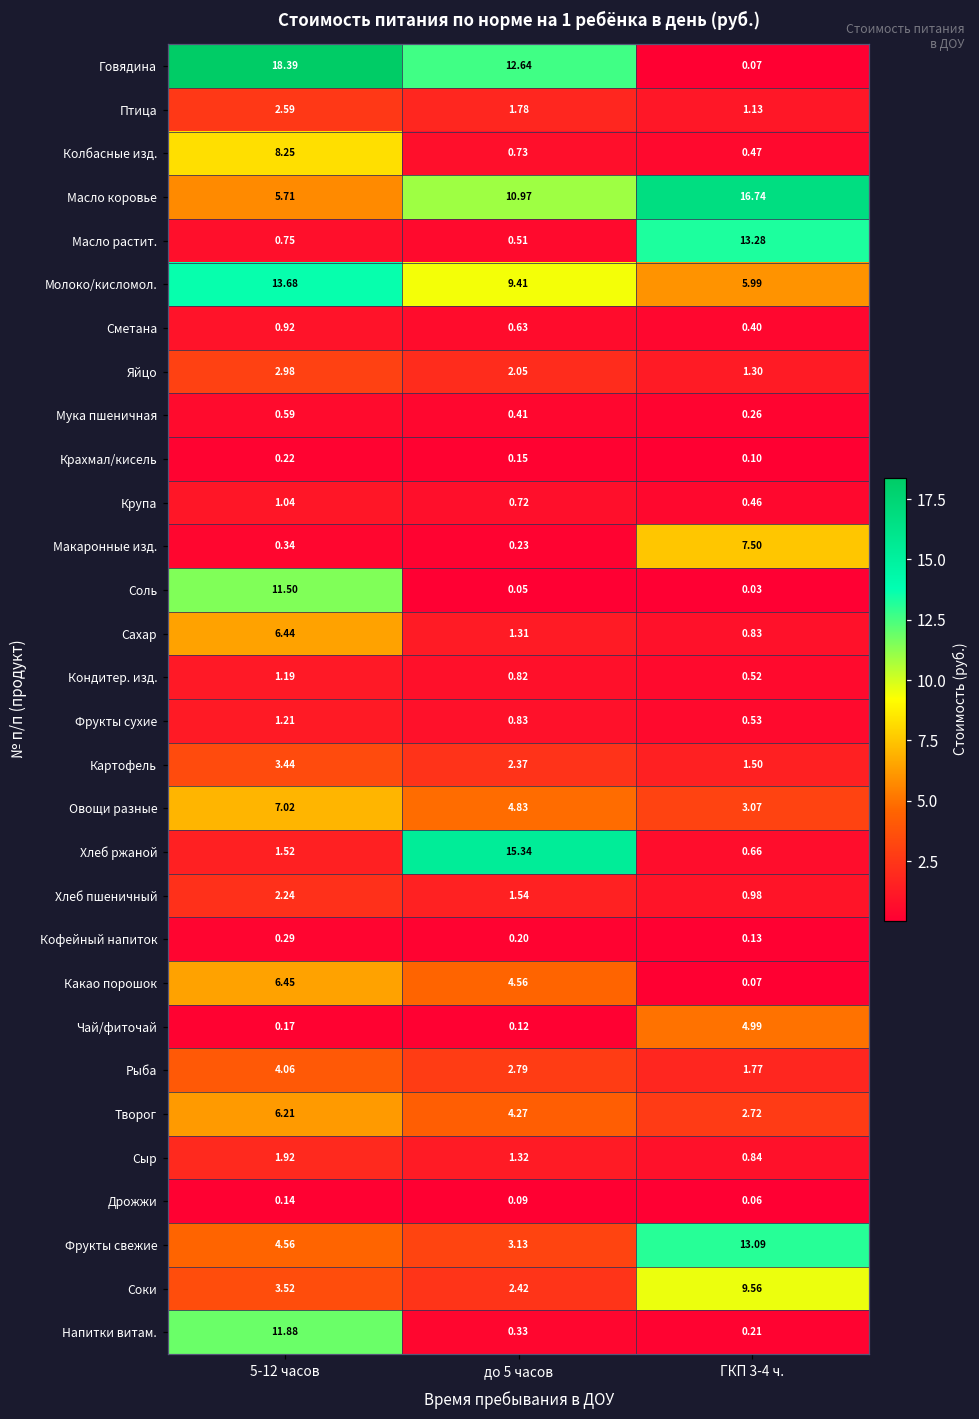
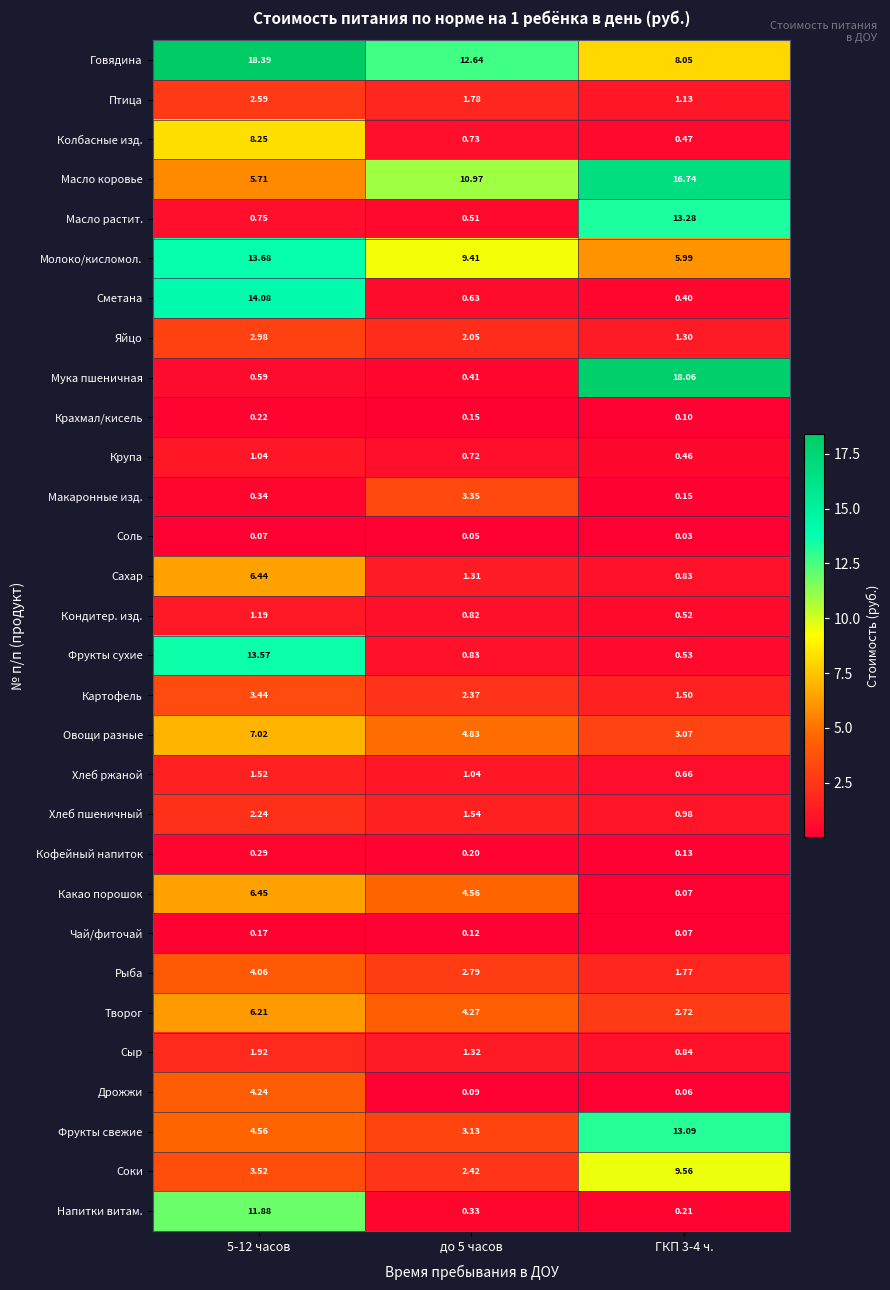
  {
    "Говядина": {
      "5-12 часов": 18.39,
      "до 5 часов": 12.64,
-     "ГКП 3-4 ч.": 0.07
+     "ГКП 3-4 ч.": 8.05
    },
    "Птица": {
      "5-12 часов": 2.59,
      "до 5 часов": 1.78,
      "ГКП 3-4 ч.": 1.13
    },
    "Колбасные изд.": {
      "5-12 часов": 8.25,
      "до 5 часов": 0.73,
      "ГКП 3-4 ч.": 0.47
    },
    "Масло коровье": {
      "5-12 часов": 5.71,
      "до 5 часов": 10.97,
      "ГКП 3-4 ч.": 16.74
    },
    "Масло растит.": {
      "5-12 часов": 0.75,
      "до 5 часов": 0.51,
      "ГКП 3-4 ч.": 13.28
    },
    "Молоко/кисломол.": {
      "5-12 часов": 13.68,
      "до 5 часов": 9.41,
      "ГКП 3-4 ч.": 5.99
    },
    "Сметана": {
-     "5-12 часов": 0.92,
+     "5-12 часов": 14.08,
      "до 5 часов": 0.63,
      "ГКП 3-4 ч.": 0.40
    },
    "Яйцо": {
      "5-12 часов": 2.98,
      "до 5 часов": 2.05,
      "ГКП 3-4 ч.": 1.30
    },
    "Мука пшеничная": {
      "5-12 часов": 0.59,
      "до 5 часов": 0.41,
-     "ГКП 3-4 ч.": 0.26
+     "ГКП 3-4 ч.": 18.06
    },
    "Крахмал/кисель": {
      "5-12 часов": 0.22,
      "до 5 часов": 0.15,
      "ГКП 3-4 ч.": 0.10
    },
    "Крупа": {
      "5-12 часов": 1.04,
      "до 5 часов": 0.72,
      "ГКП 3-4 ч.": 0.46
    },
    "Макаронные изд.": {
      "5-12 часов": 0.34,
-     "до 5 часов": 0.23,
-     "ГКП 3-4 ч.": 7.50
+     "до 5 часов": 3.35,
+     "ГКП 3-4 ч.": 0.15
    },
    "Соль": {
-     "5-12 часов": 11.50,
+     "5-12 часов": 0.07,
      "до 5 часов": 0.05,
      "ГКП 3-4 ч.": 0.03
    },
    "Сахар": {
      "5-12 часов": 6.44,
      "до 5 часов": 1.31,
      "ГКП 3-4 ч.": 0.83
    },
    "Кондитер. изд.": {
      "5-12 часов": 1.19,
      "до 5 часов": 0.82,
      "ГКП 3-4 ч.": 0.52
    },
    "Фрукты сухие": {
-     "5-12 часов": 1.21,
+     "5-12 часов": 13.57,
      "до 5 часов": 0.83,
      "ГКП 3-4 ч.": 0.53
    },
    "Картофель": {
      "5-12 часов": 3.44,
      "до 5 часов": 2.37,
      "ГКП 3-4 ч.": 1.50
    },
    "Овощи разные": {
      "5-12 часов": 7.02,
      "до 5 часов": 4.83,
      "ГКП 3-4 ч.": 3.07
    },
    "Хлеб ржаной": {
      "5-12 часов": 1.52,
-     "до 5 часов": 15.34,
+     "до 5 часов": 1.04,
      "ГКП 3-4 ч.": 0.66
    },
    "Хлеб пшеничный": {
      "5-12 часов": 2.24,
      "до 5 часов": 1.54,
      "ГКП 3-4 ч.": 0.98
    },
    "Кофейный напиток": {
      "5-12 часов": 0.29,
      "до 5 часов": 0.20,
      "ГКП 3-4 ч.": 0.13
    },
    "Какао порошок": {
      "5-12 часов": 6.45,
      "до 5 часов": 4.56,
      "ГКП 3-4 ч.": 0.07
    },
    "Чай/фиточай": {
      "5-12 часов": 0.17,
      "до 5 часов": 0.12,
-     "ГКП 3-4 ч.": 4.99
+     "ГКП 3-4 ч.": 0.07
    },
    "Рыба": {
      "5-12 часов": 4.06,
      "до 5 часов": 2.79,
      "ГКП 3-4 ч.": 1.77
    },
    "Творог": {
      "5-12 часов": 6.21,
      "до 5 часов": 4.27,
      "ГКП 3-4 ч.": 2.72
    },
    "Сыр": {
      "5-12 часов": 1.92,
      "до 5 часов": 1.32,
      "ГКП 3-4 ч.": 0.84
    },
    "Дрожжи": {
-     "5-12 часов": 0.14,
+     "5-12 часов": 4.24,
      "до 5 часов": 0.09,
      "ГКП 3-4 ч.": 0.06
    },
    "Фрукты свежие": {
      "5-12 часов": 4.56,
      "до 5 часов": 3.13,
      "ГКП 3-4 ч.": 13.09
    },
    "Соки": {
      "5-12 часов": 3.52,
      "до 5 часов": 2.42,
      "ГКП 3-4 ч.": 9.56
    },
    "Напитки витам.": {
      "5-12 часов": 11.88,
      "до 5 часов": 0.33,
      "ГКП 3-4 ч.": 0.21
    }
  }
